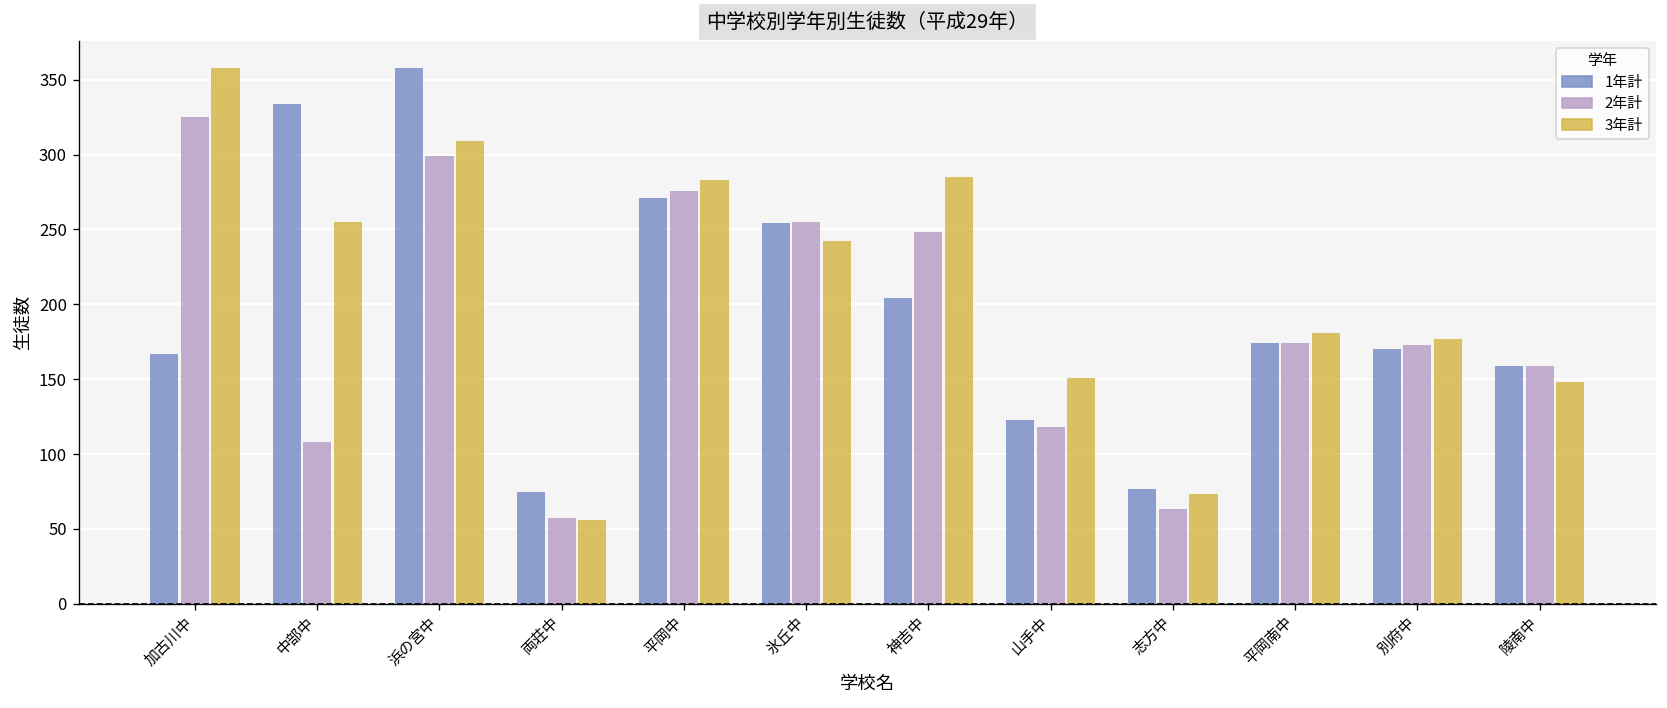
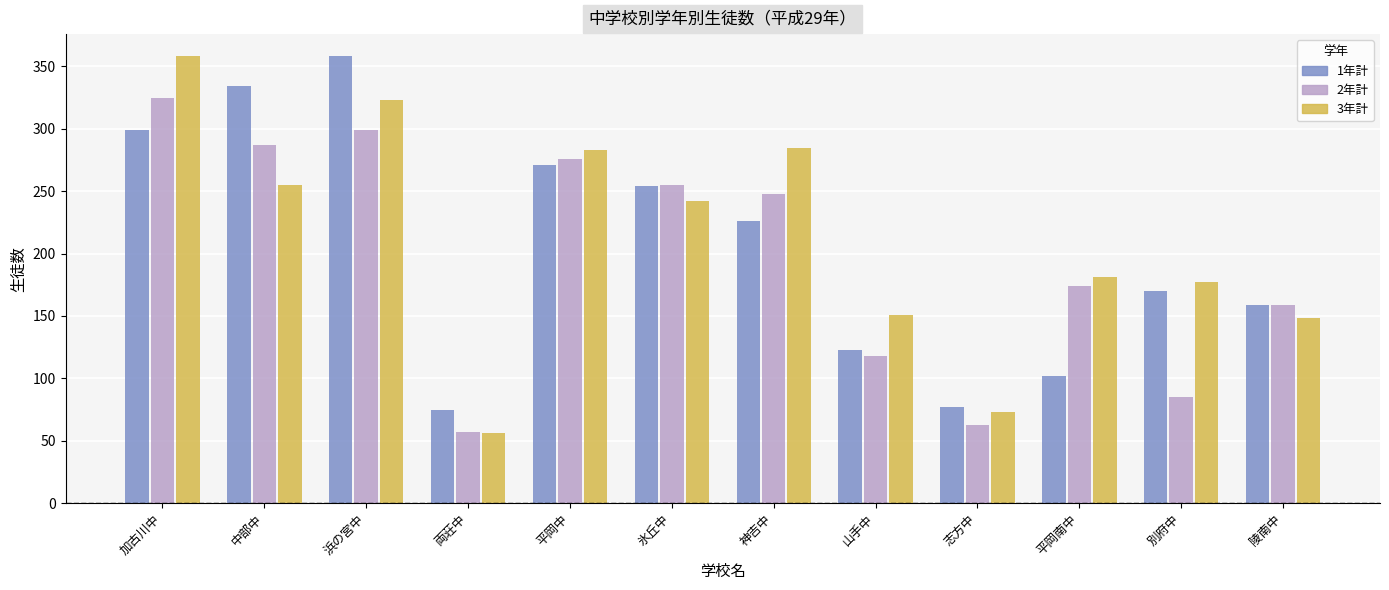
  {
    "1年計": {
-     "加古川中": 167,
+     "加古川中": 299,
      "中部中": 334,
      "浜の宮中": 358,
      "両荘中": 75,
      "平岡中": 271,
      "氷丘中": 254,
-     "神吉中": 204,
+     "神吉中": 226,
      "山手中": 123,
      "志方中": 77,
-     "平岡南中": 174,
+     "平岡南中": 102,
      "別府中": 170,
      "陵南中": 159
    },
    "2年計": {
      "加古川中": 325,
-     "中部中": 108,
+     "中部中": 287,
      "浜の宮中": 299,
      "両荘中": 57,
      "平岡中": 276,
      "氷丘中": 255,
      "神吉中": 248,
      "山手中": 118,
      "志方中": 63,
      "平岡南中": 174,
-     "別府中": 173,
+     "別府中": 85,
      "陵南中": 159
    },
    "3年計": {
      "加古川中": 358,
      "中部中": 255,
-     "浜の宮中": 309,
+     "浜の宮中": 323,
      "両荘中": 56,
      "平岡中": 283,
      "氷丘中": 242,
      "神吉中": 285,
      "山手中": 151,
      "志方中": 73,
      "平岡南中": 181,
      "別府中": 177,
      "陵南中": 148
    }
  }
